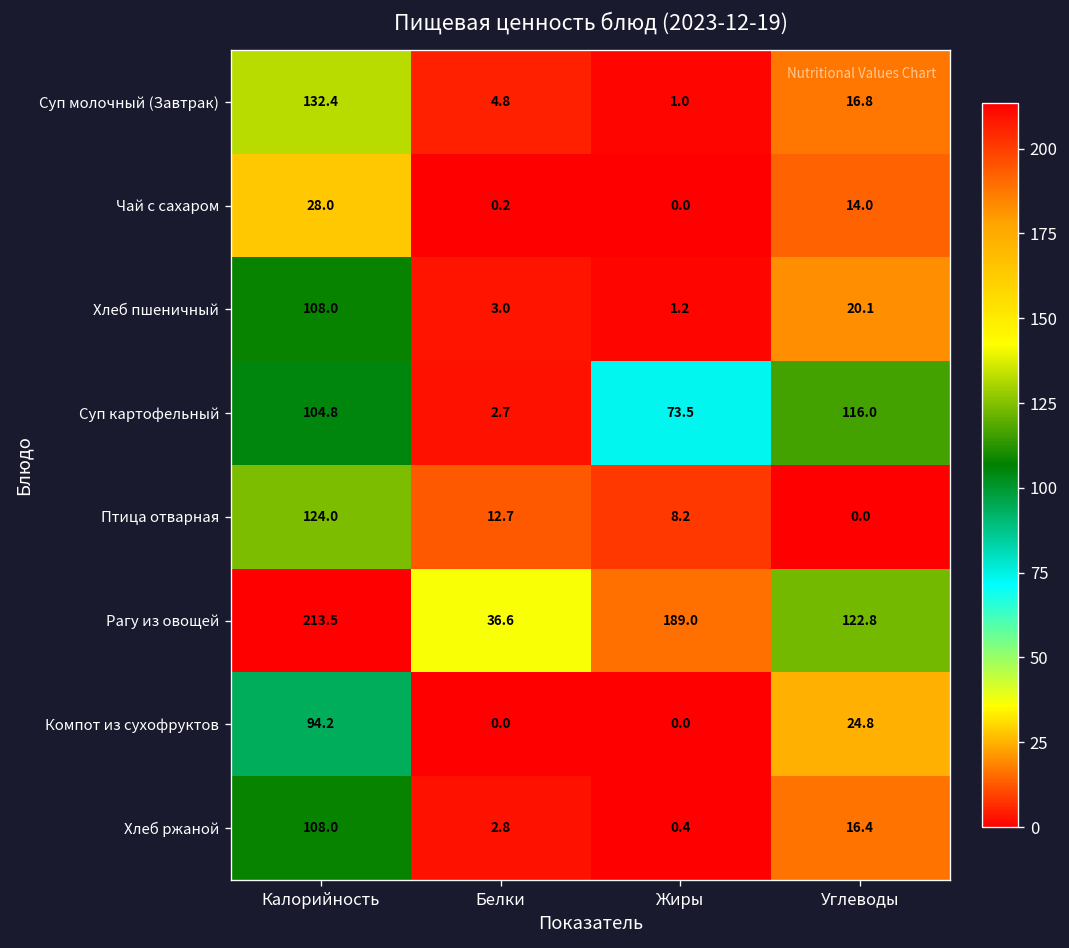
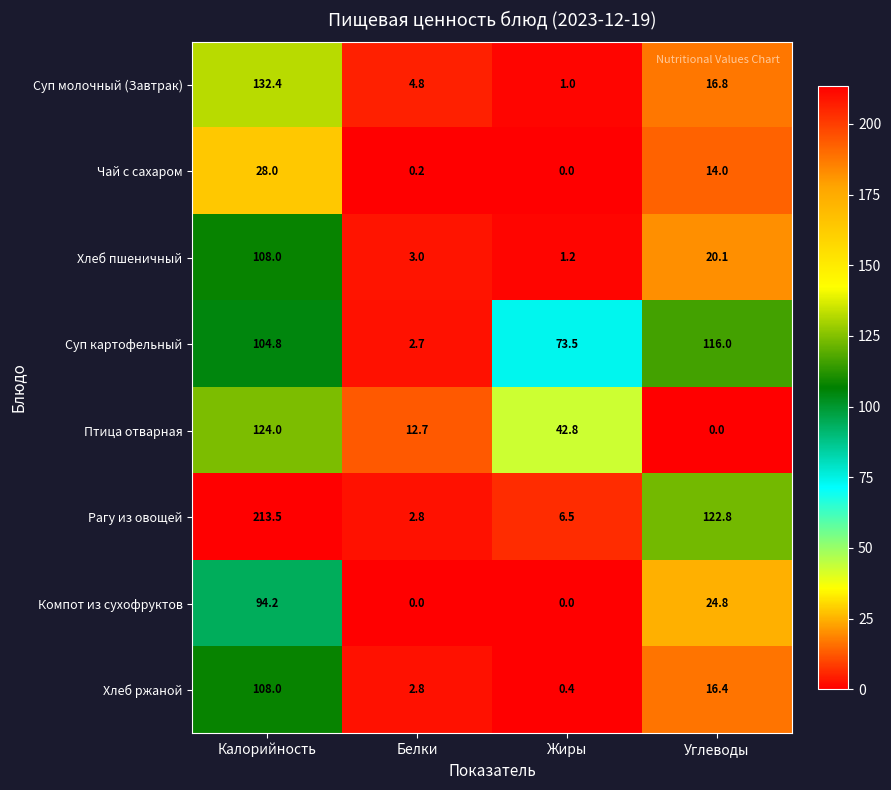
  {
    "Суп молочный (Завтрак)": {
      "Калорийность": 132.4,
      "Белки": 4.8,
      "Жиры": 1.0
    },
    "Чай с сахаром": {
      "Калорийность": 28.0,
      "Белки": 0.2,
      "Жиры": 0.0,
      "Углеводы": 14.0
    },
    "Хлеб пшеничный": {
      "Калорийность": 108.0,
      "Белки": 3.0,
      "Жиры": 1.2,
      "Углеводы": 20.1
    },
    "Суп картофельный": {
      "Калорийность": 104.8,
      "Белки": 2.7,
      "Жиры": 73.5,
      "Углеводы": 116.0
    },
    "Птица отварная": {
      "Калорийность": 124.0,
      "Белки": 12.7,
-     "Жиры": 8.2,
+     "Жиры": 42.8,
      "Углеводы": 0.0
    },
    "Рагу из овощей": {
      "Калорийность": 213.5,
-     "Белки": 36.6,
-     "Жиры": 189.0,
+     "Белки": 2.8,
+     "Жиры": 6.5,
      "Углеводы": 122.8
    },
    "Компот из сухофруктов": {
      "Калорийность": 94.2,
      "Белки": 0.0,
      "Жиры": 0.0,
      "Углеводы": 24.8
    },
    "Хлеб ржаной": {
      "Калорийность": 108.0,
      "Белки": 2.8,
      "Жиры": 0.4,
      "Углеводы": 16.4
    }
  }
